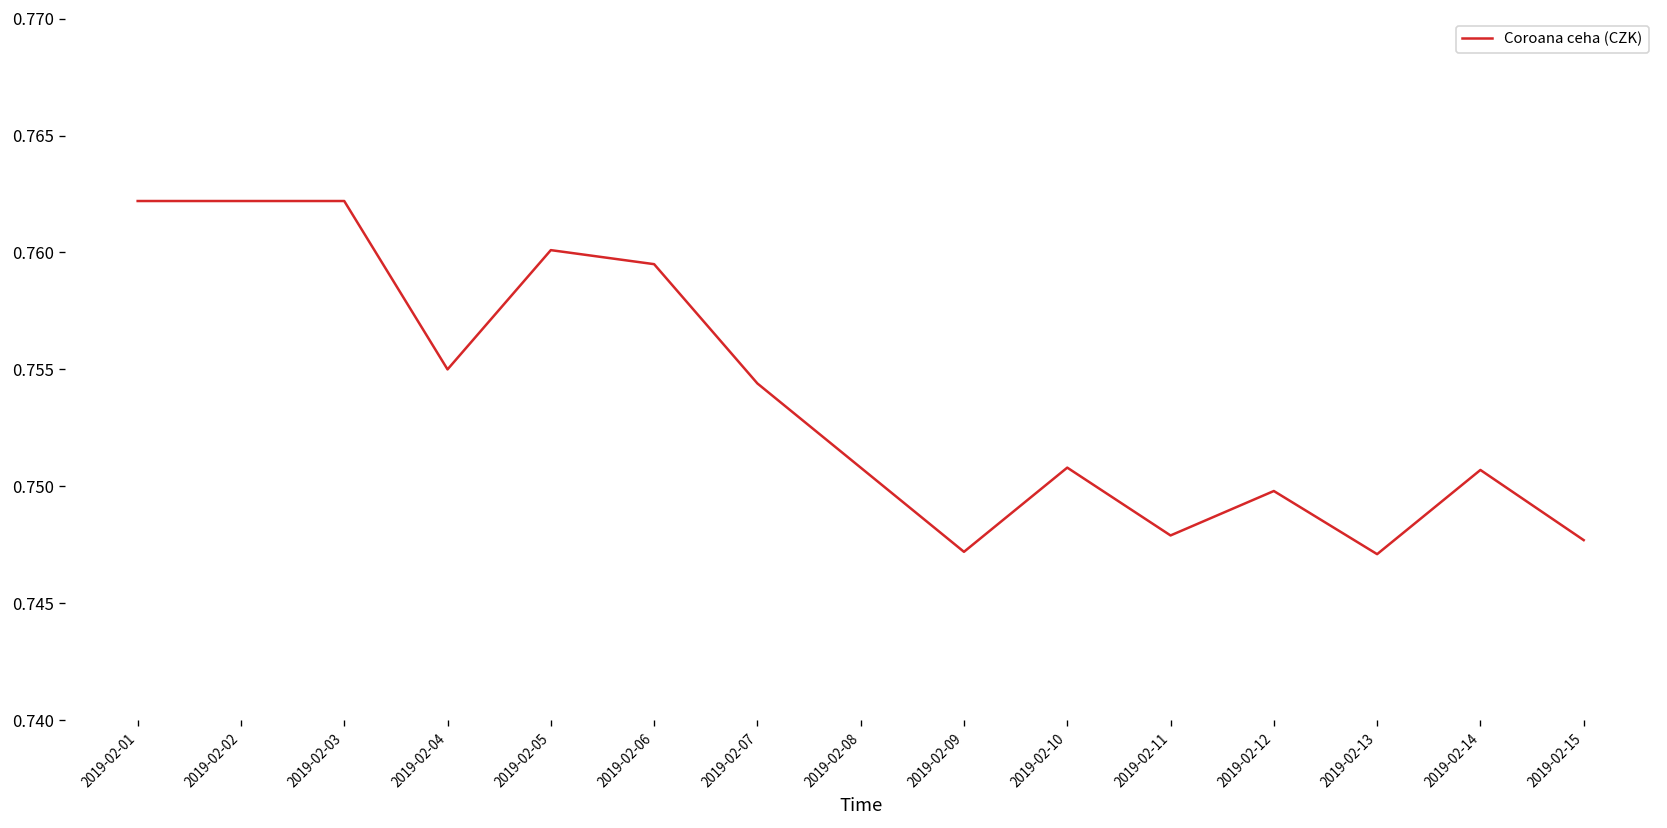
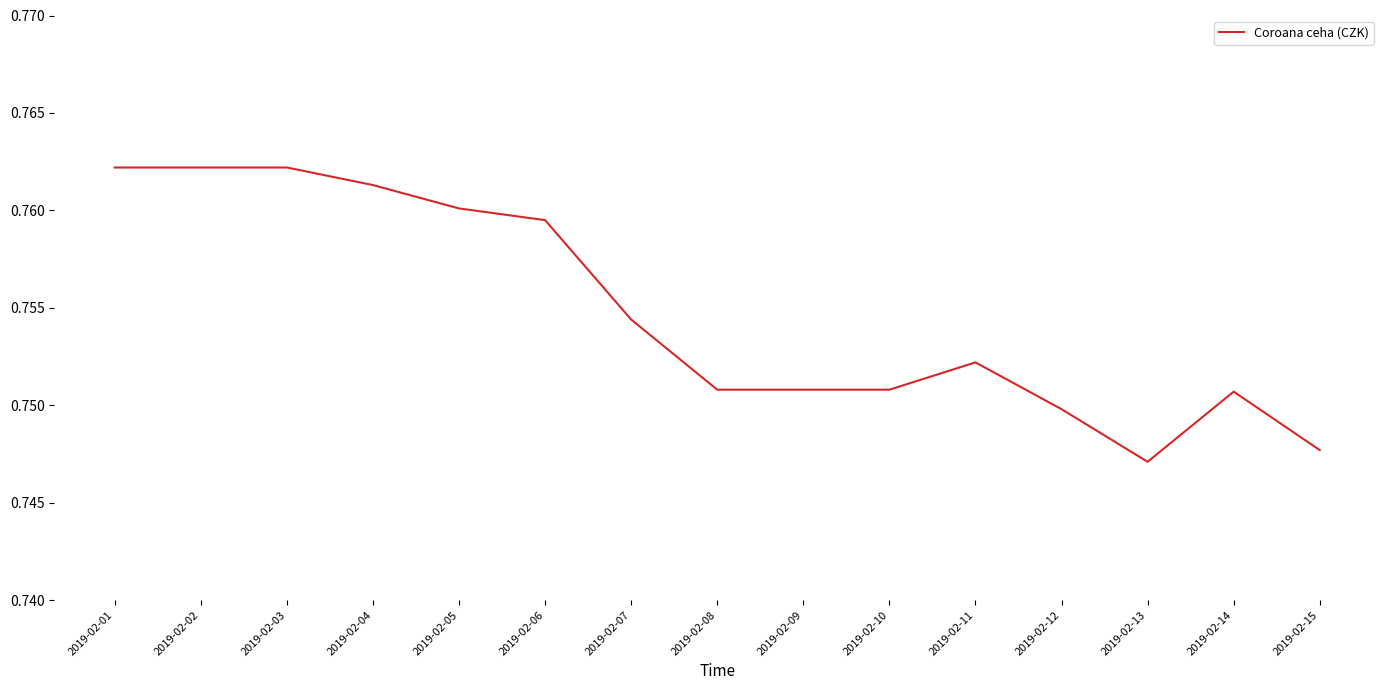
  {
    "2019-02-01": 0.7622,
    "2019-02-02": 0.7622,
    "2019-02-03": 0.7622,
-   "2019-02-04": 0.7550,
+   "2019-02-04": 0.7613,
    "2019-02-05": 0.7601,
    "2019-02-06": 0.7595,
    "2019-02-07": 0.7544,
    "2019-02-08": 0.7508,
-   "2019-02-09": 0.7472,
+   "2019-02-09": 0.7508,
    "2019-02-10": 0.7508,
-   "2019-02-11": 0.7479,
+   "2019-02-11": 0.7522,
    "2019-02-12": 0.7498,
    "2019-02-13": 0.7471,
    "2019-02-14": 0.7507,
    "2019-02-15": 0.7477
  }
